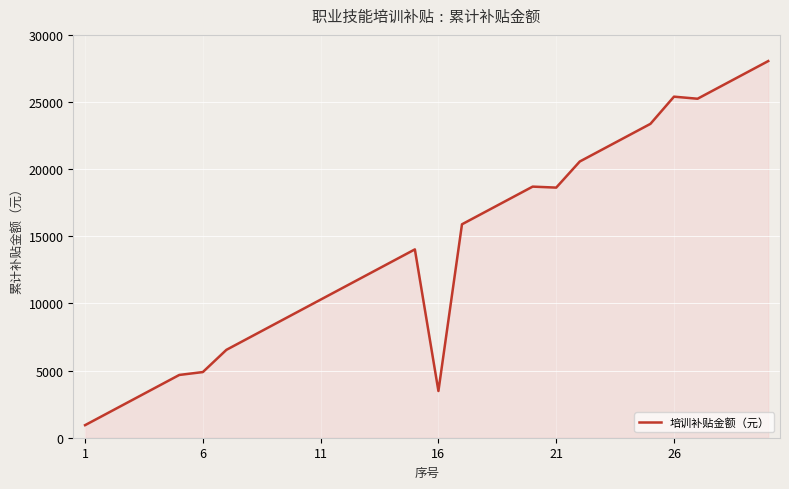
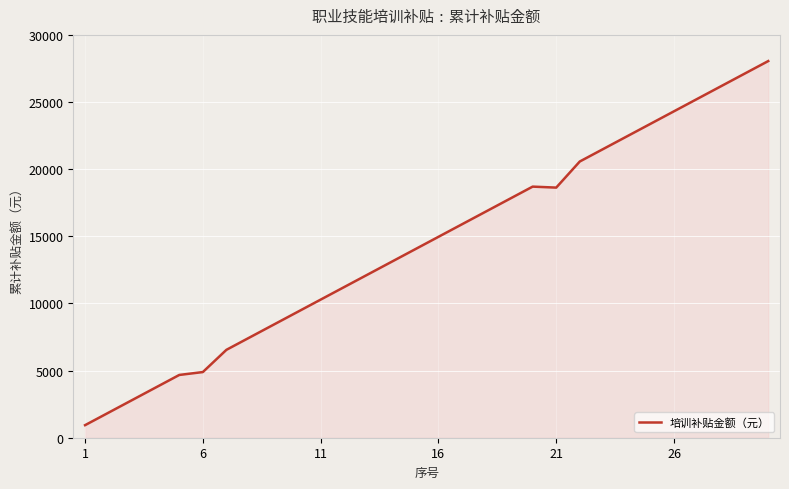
  {
    "1": 900,
    "6": 4900,
    "11": 10300,
-   "16": 3500,
+   "16": 15000,
    "21": 18600,
-   "26": 25400
+   "26": 24300
  }
